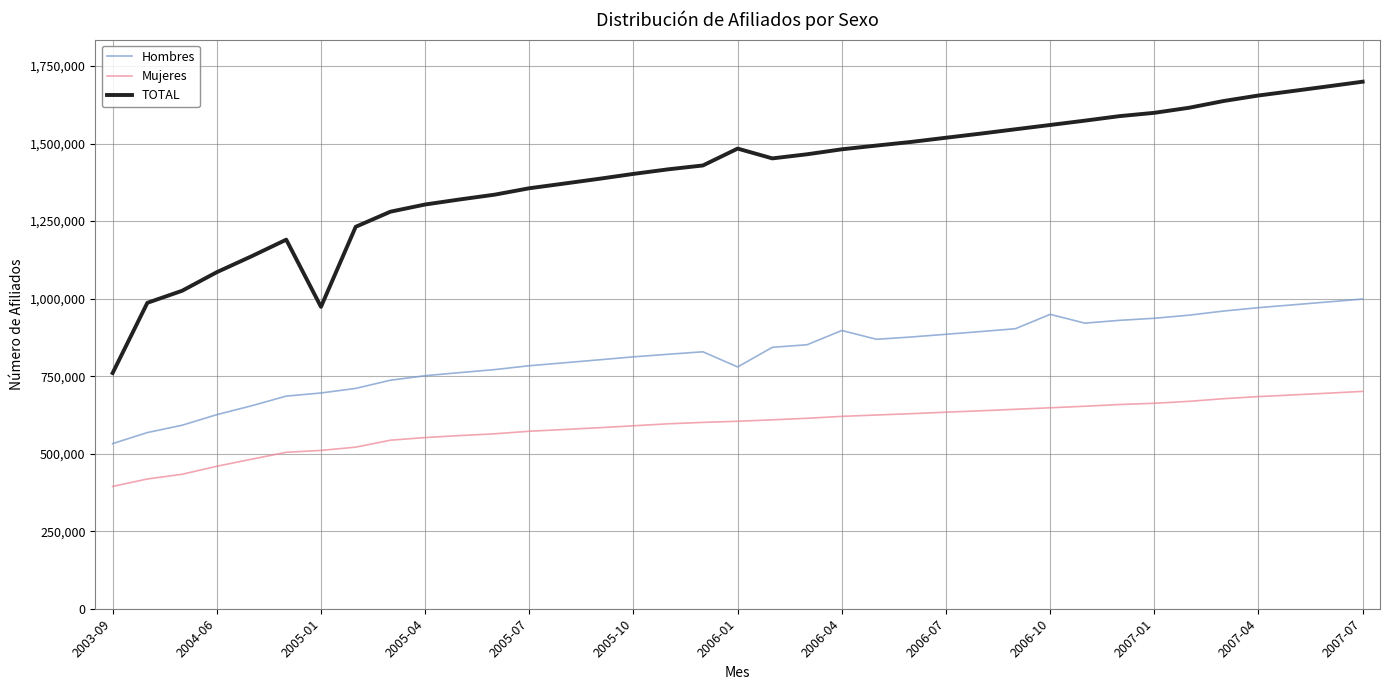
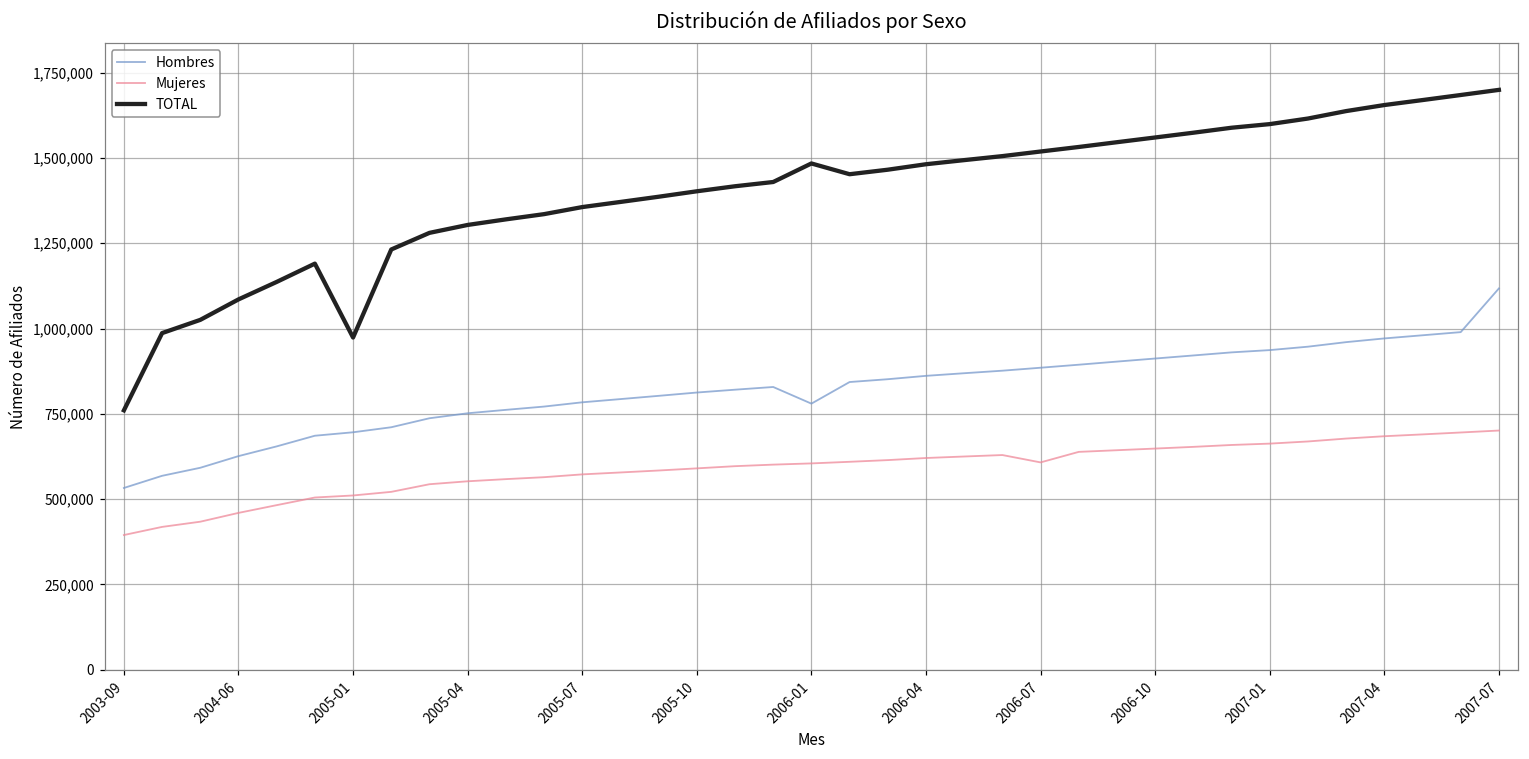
  {
    "Hombres": {
      "2003-09": "530,000",
      "2004-06": "630,000",
      "2005-01": "700,000",
      "2005-04": "750,000",
      "2005-07": "780,000",
      "2005-10": "810,000",
      "2006-01": "780,000",
-     "2006-04": "900,000",
+     "2006-04": "860,000",
      "2006-07": "890,000",
-     "2006-10": "950,000",
+     "2006-10": "910,000",
      "2007-01": "940,000",
      "2007-04": "970,000",
-     "2007-07": "1,000,000"
+     "2007-07": "1,120,000"
    },
    "Mujeres": {
      "2003-09": "390,000",
      "2004-06": "460,000",
      "2005-01": "510,000",
      "2005-04": "550,000",
      "2005-07": "570,000",
      "2005-10": "590,000",
      "2006-01": "600,000",
      "2006-04": "620,000",
-     "2006-07": "630,000",
+     "2006-07": "610,000",
      "2006-10": "650,000",
      "2007-01": "660,000",
      "2007-04": "680,000",
      "2007-07": "700,000"
    },
    "TOTAL": {
      "2003-09": "760,000",
      "2004-06": "1,090,000",
      "2005-01": "970,000",
      "2005-04": "1,300,000",
      "2005-07": "1,360,000",
      "2005-10": "1,400,000",
      "2006-01": "1,480,000",
      "2006-04": "1,480,000",
      "2006-07": "1,520,000",
      "2006-10": "1,560,000",
      "2007-01": "1,600,000",
      "2007-04": "1,660,000",
      "2007-07": "1,700,000"
    }
  }
